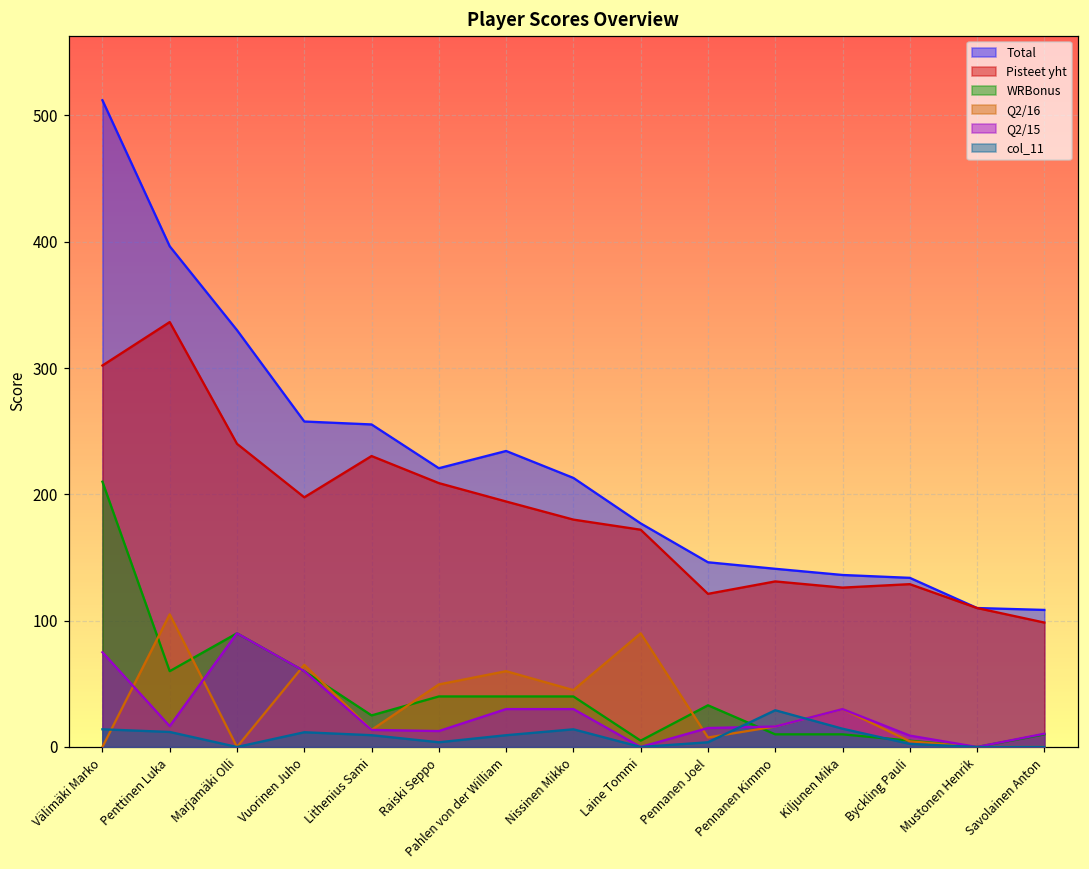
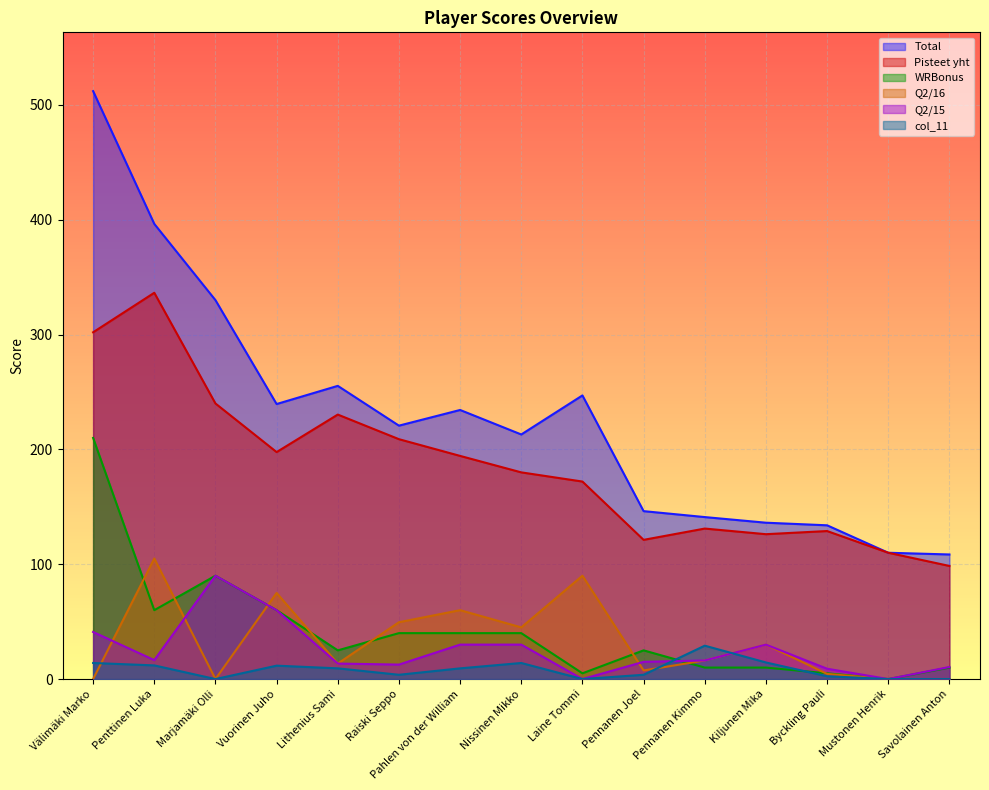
  {
    "Total": {
      "Välimäki Marko": 512,
      "Penttinen Luka": 396,
      "Marjamäki Olli": 330,
-     "Vuorinen Juho": 258,
+     "Vuorinen Juho": 240,
      "Lithenius Sami": 255,
      "Raiski Seppo": 221,
      "Pahlen von der William": 234,
      "Nissinen Mikko": 213,
-     "Laine Tommi": 177,
+     "Laine Tommi": 247,
      "Pennanen Joel": 146,
      "Pennanen Kimmo": 141,
      "Kiljunen Mika": 136,
      "Byckling Pauli": 134,
      "Savolainen Anton": 109
    },
    "Pisteet yht": {
      "Välimäki Marko": 302,
      "Penttinen Luka": 336,
      "Marjamäki Olli": 240,
      "Vuorinen Juho": 198,
      "Lithenius Sami": 230,
      "Raiski Seppo": 209,
      "Pahlen von der William": 194,
      "Nissinen Mikko": 180,
      "Laine Tommi": 172,
      "Pennanen Joel": 121,
      "Pennanen Kimmo": 131,
      "Kiljunen Mika": 126,
      "Byckling Pauli": 129,
      "Savolainen Anton": 99
    },
    "WRBonus": {
      "Välimäki Marko": 210,
      "Penttinen Luka": 60,
      "Lithenius Sami": 25,
      "Raiski Seppo": 40,
      "Pahlen von der William": 40,
      "Nissinen Mikko": 40,
      "Laine Tommi": 5,
-     "Pennanen Joel": 33,
+     "Pennanen Joel": 25,
      "Pennanen Kimmo": 10,
      "Kiljunen Mika": 10
    },
    "Q2/16": {
      "Välimäki Marko": 0,
      "Penttinen Luka": 105,
-     "Vuorinen Juho": 65,
+     "Vuorinen Juho": 75,
      "Raiski Seppo": 50,
      "Pahlen von der William": 60,
      "Nissinen Mikko": 45,
      "Laine Tommi": 90,
      "Pennanen Joel": 8
    },
    "Q2/15": {
-     "Välimäki Marko": 75,
+     "Välimäki Marko": 41,
      "Penttinen Luka": 17,
      "Raiski Seppo": 13,
      "Pahlen von der William": 30,
      "Nissinen Mikko": 30,
      "Pennanen Joel": 15,
      "Byckling Pauli": 9
    },
    "col_11": {
      "Välimäki Marko": 14,
      "Penttinen Luka": 12,
      "Vuorinen Juho": 12,
      "Lithenius Sami": 9,
      "Raiski Seppo": 4,
      "Pahlen von der William": 9,
      "Nissinen Mikko": 14,
      "Pennanen Joel": 4,
      "Pennanen Kimmo": 29,
      "Kiljunen Mika": 14
    }
  }
